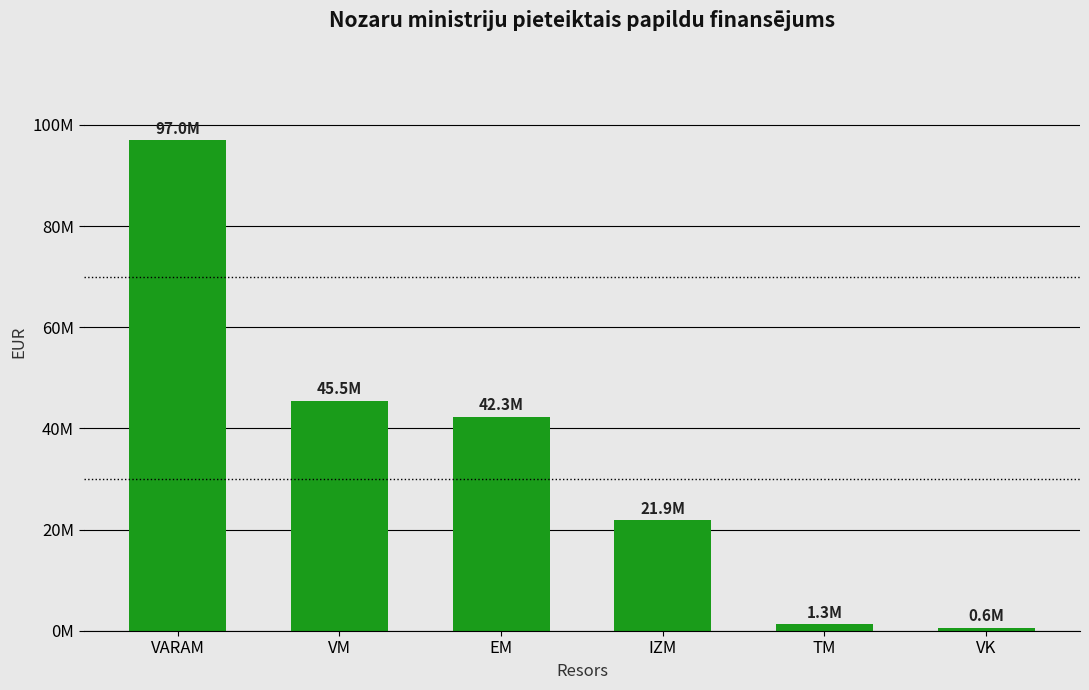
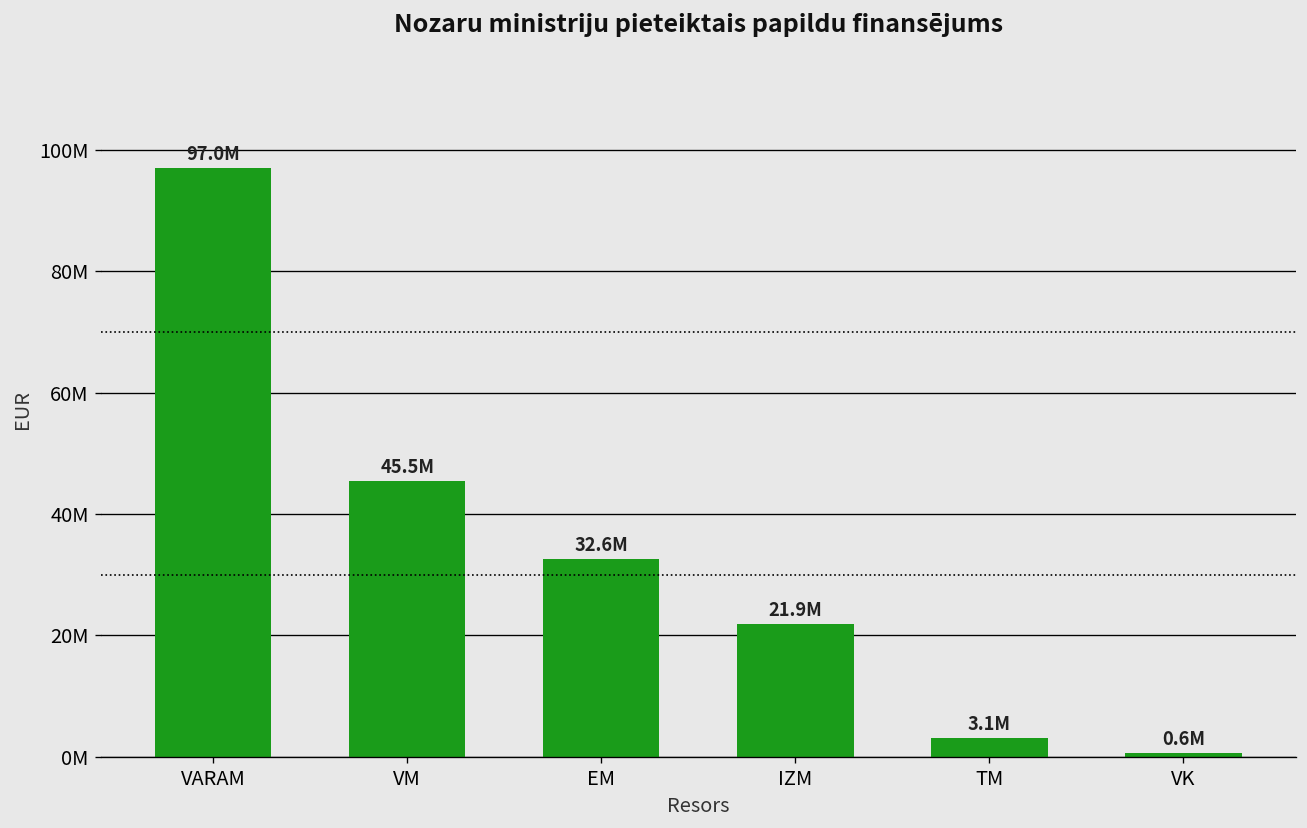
  {
    "VARAM": "97.0M",
    "VM": "45.5M",
-   "EM": "42.3M",
+   "EM": "32.6M",
    "IZM": "21.9M",
-   "TM": "1.3M",
+   "TM": "3.1M",
    "VK": "0.6M"
  }
